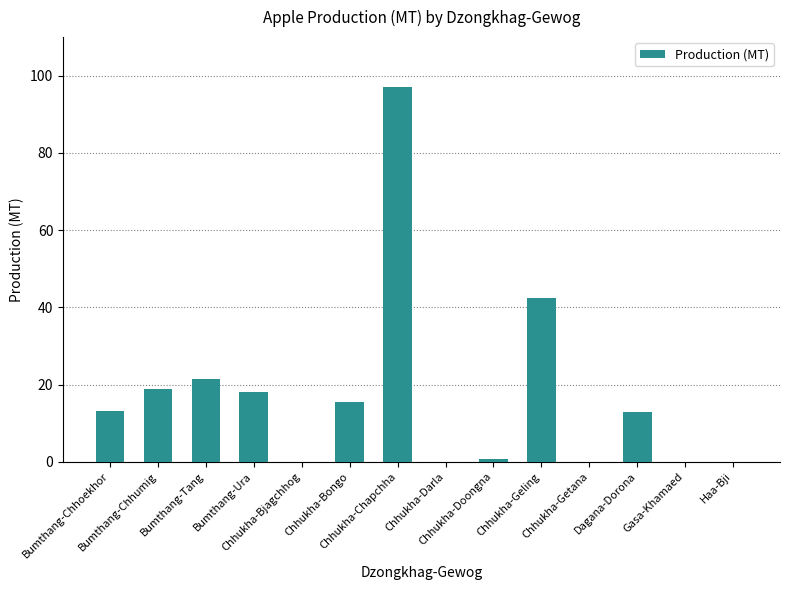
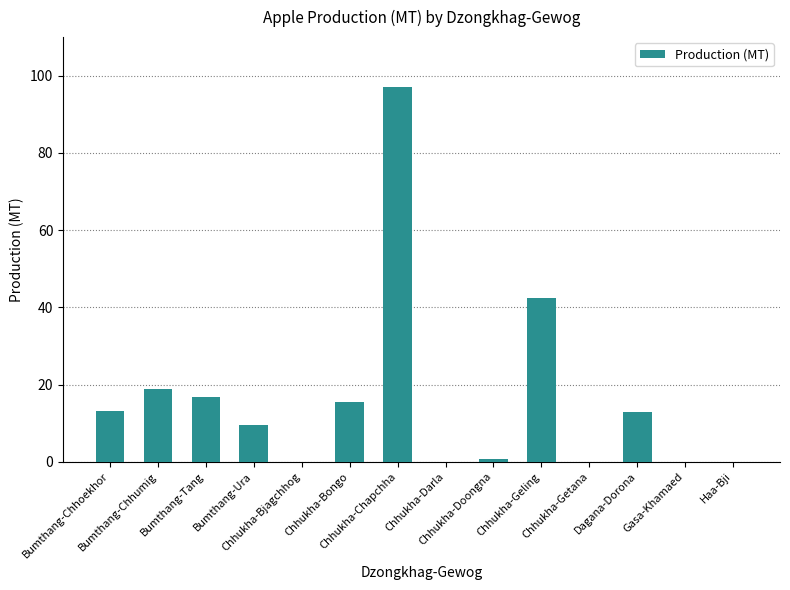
  {
    "Bumthang-Chhoekhor": 13,
    "Bumthang-Chhumig": 19,
-   "Bumthang-Tang": 22,
-   "Bumthang-Ura": 18,
+   "Bumthang-Tang": 17,
+   "Bumthang-Ura": 10,
    "Chhukha-Bjagchhog": 0,
    "Chhukha-Bongo": 16,
    "Chhukha-Chapchha": 97,
    "Chhukha-Darla": 0,
    "Chhukha-Geling": 42,
    "Chhukha-Getana": 0,
    "Dagana-Dorona": 13,
    "Gasa-Khamaed": 0,
    "Haa-Bji": 0
  }
